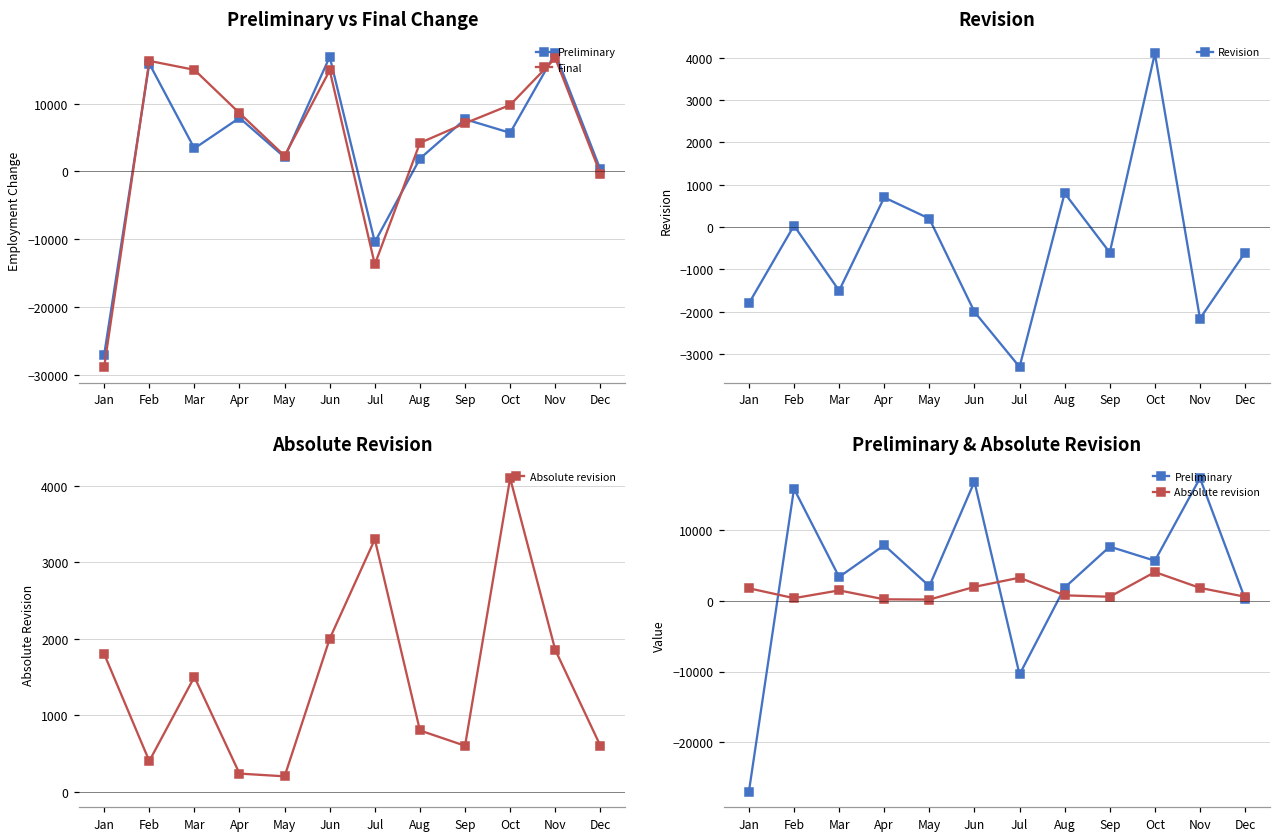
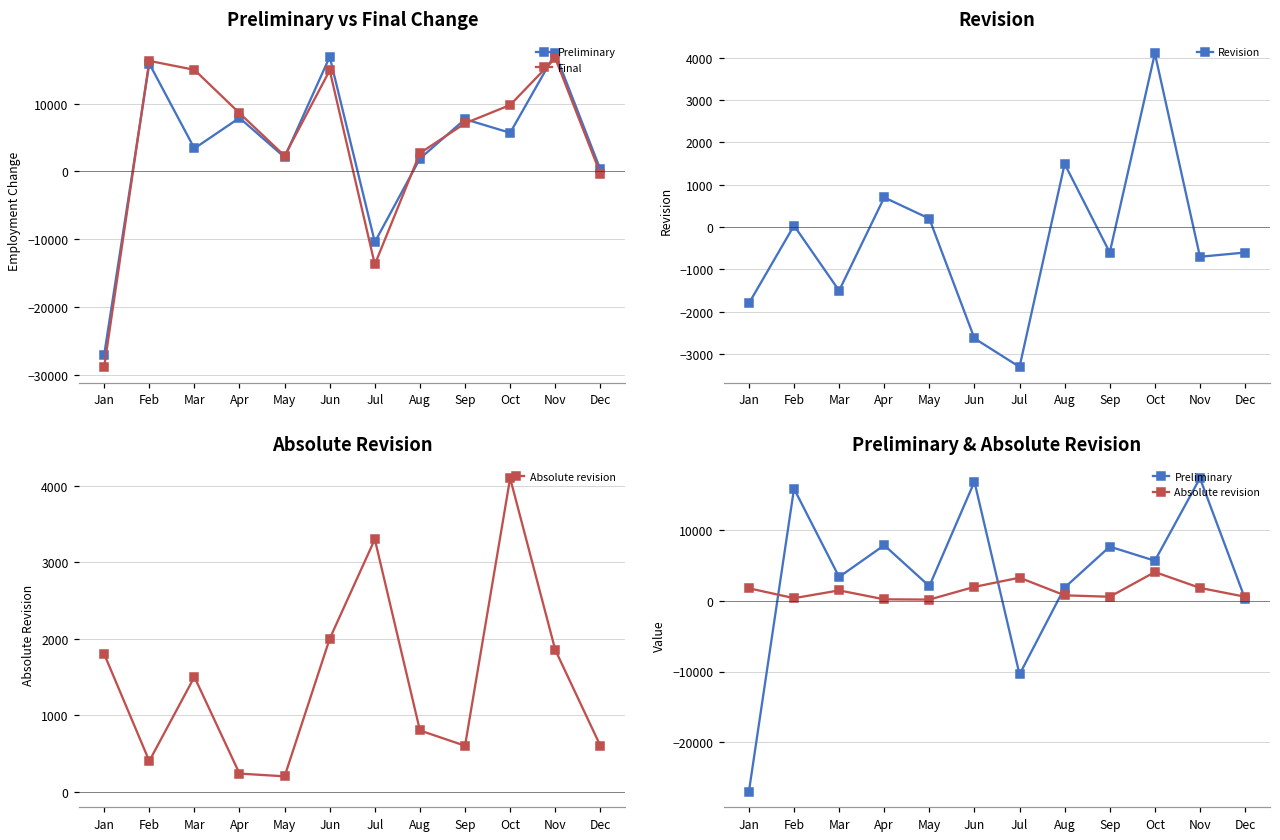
  {
    "Preliminary vs Final Change": {
      "Preliminary": {
        "Jan": -27000,
        "Mar": 3000,
        "Apr": 8000,
        "Jun": 17000,
        "Jul": -10000,
        "Aug": 2000,
        "Sep": 8000,
        "Oct": 6000,
        "Nov": 17000,
        "Dec": 0
      },
      "Final": {
        "Jan": -29000,
        "Mar": 15000,
        "Apr": 9000,
        "Jun": 15000,
        "Jul": -14000,
-       "Aug": 4000,
+       "Aug": 3000,
        "Sep": 7000,
        "Oct": 10000,
        "Nov": 17000,
        "Dec": 0
      }
    },
    "Revision": {
      "Jan": -1800,
      "Feb": 0,
      "Mar": -1500,
      "Apr": 700,
      "May": 200,
-     "Jun": -2000,
+     "Jun": -2600,
      "Jul": -3300,
-     "Aug": 800,
+     "Aug": 1500,
      "Sep": -600,
      "Oct": 4100,
-     "Nov": -2200,
+     "Nov": -700,
      "Dec": -600
    },
    "Absolute Revision": {
      "Jan": 1800,
      "Feb": 400,
      "Mar": 1500,
      "Apr": 200,
      "May": 200,
      "Jun": 2000,
      "Jul": 3300,
      "Aug": 800,
      "Sep": 600,
      "Oct": 4100,
      "Nov": 1900,
      "Dec": 600
    },
    "Preliminary & Absolute Revision": {
      "Preliminary": {
        "Jan": -27000,
        "Feb": 16000,
        "Mar": 3000,
        "Apr": 8000,
        "May": 2000,
        "Jun": 17000,
        "Jul": -10000,
        "Aug": 2000,
        "Sep": 8000,
        "Oct": 6000,
        "Nov": 17000
      },
      "Absolute revision": {
        "Jan": 2000,
        "Feb": 0,
        "Mar": 2000,
        "Apr": 0,
        "May": 0,
        "Jun": 2000,
        "Jul": 3000,
        "Aug": 1000,
        "Sep": 1000,
        "Oct": 4000,
        "Nov": 2000
      }
    }
  }
